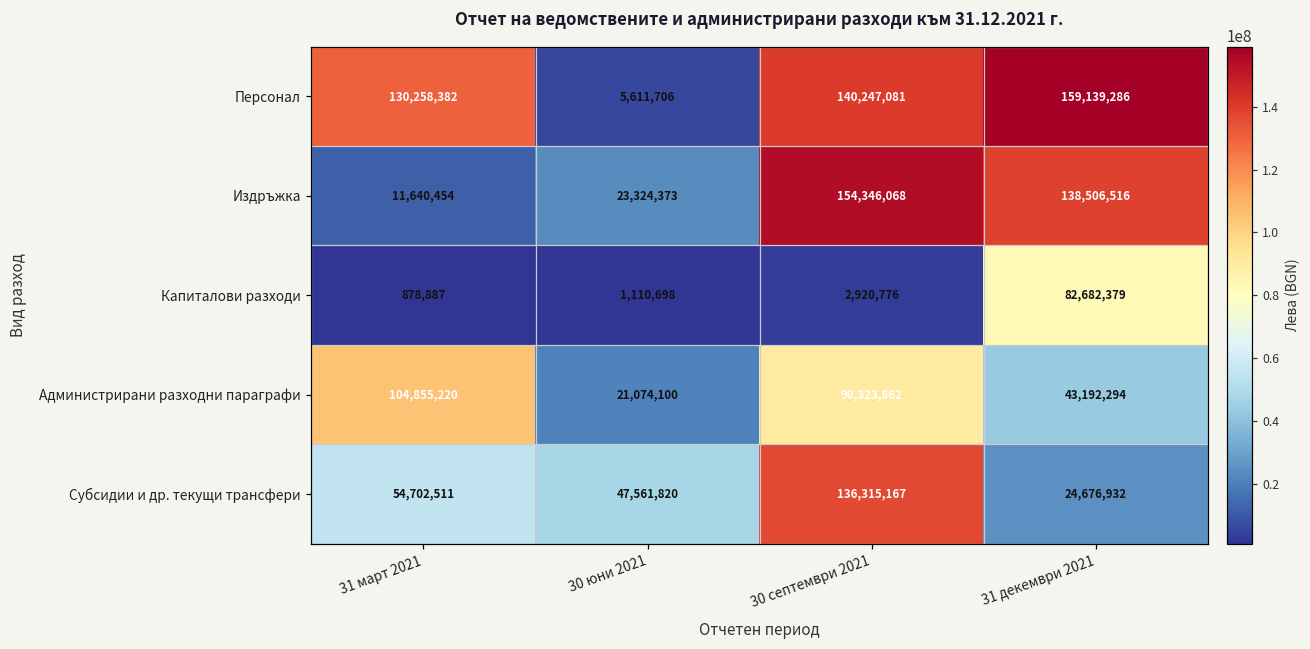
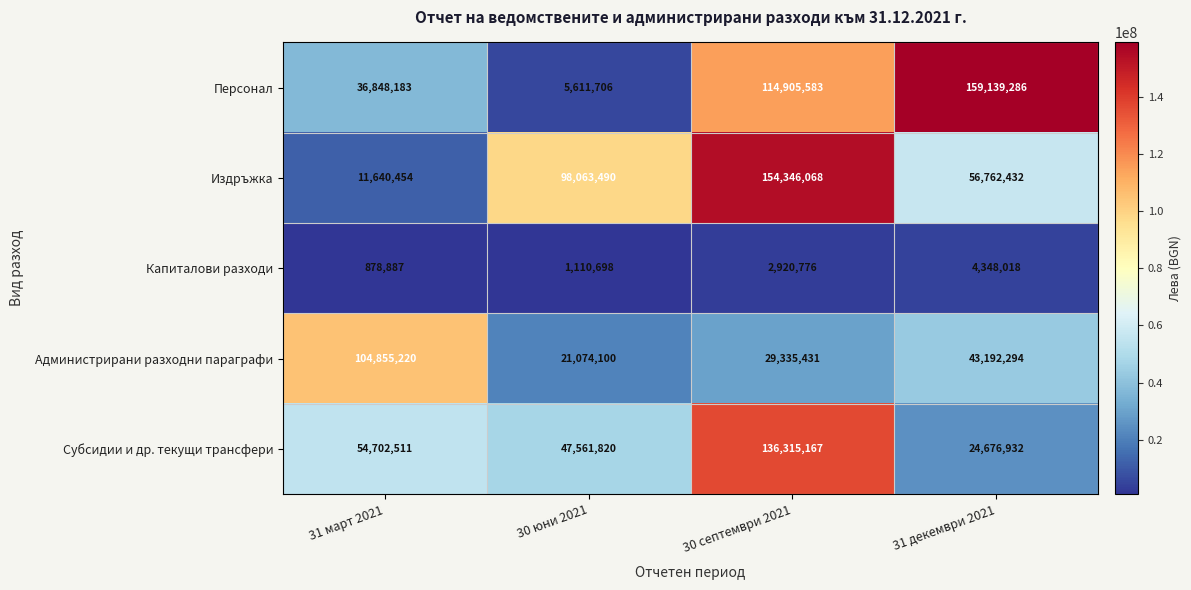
  {
    "Персонал": {
-     "31 март 2021": "130,258,382",
+     "31 март 2021": "36,848,183",
      "30 юни 2021": "5,611,706",
-     "30 септември 2021": "140,247,081",
+     "30 септември 2021": "114,905,583",
      "31 декември 2021": "159,139,286"
    },
    "Издръжка": {
      "31 март 2021": "11,640,454",
-     "30 юни 2021": "23,324,373",
+     "30 юни 2021": "98,063,490",
      "30 септември 2021": "154,346,068",
-     "31 декември 2021": "138,506,516"
+     "31 декември 2021": "56,762,432"
    },
    "Капиталови разходи": {
      "31 март 2021": "878,887",
      "30 юни 2021": "1,110,698",
      "30 септември 2021": "2,920,776",
-     "31 декември 2021": "82,682,379"
+     "31 декември 2021": "4,348,018"
    },
    "Администрирани разходни параграфи": {
      "31 март 2021": "104,855,220",
      "30 юни 2021": "21,074,100",
-     "30 септември 2021": "90,323,862",
+     "30 септември 2021": "29,335,431",
      "31 декември 2021": "43,192,294"
    },
    "Субсидии и др. текущи трансфери": {
      "31 март 2021": "54,702,511",
      "30 юни 2021": "47,561,820",
      "30 септември 2021": "136,315,167",
      "31 декември 2021": "24,676,932"
    }
  }
